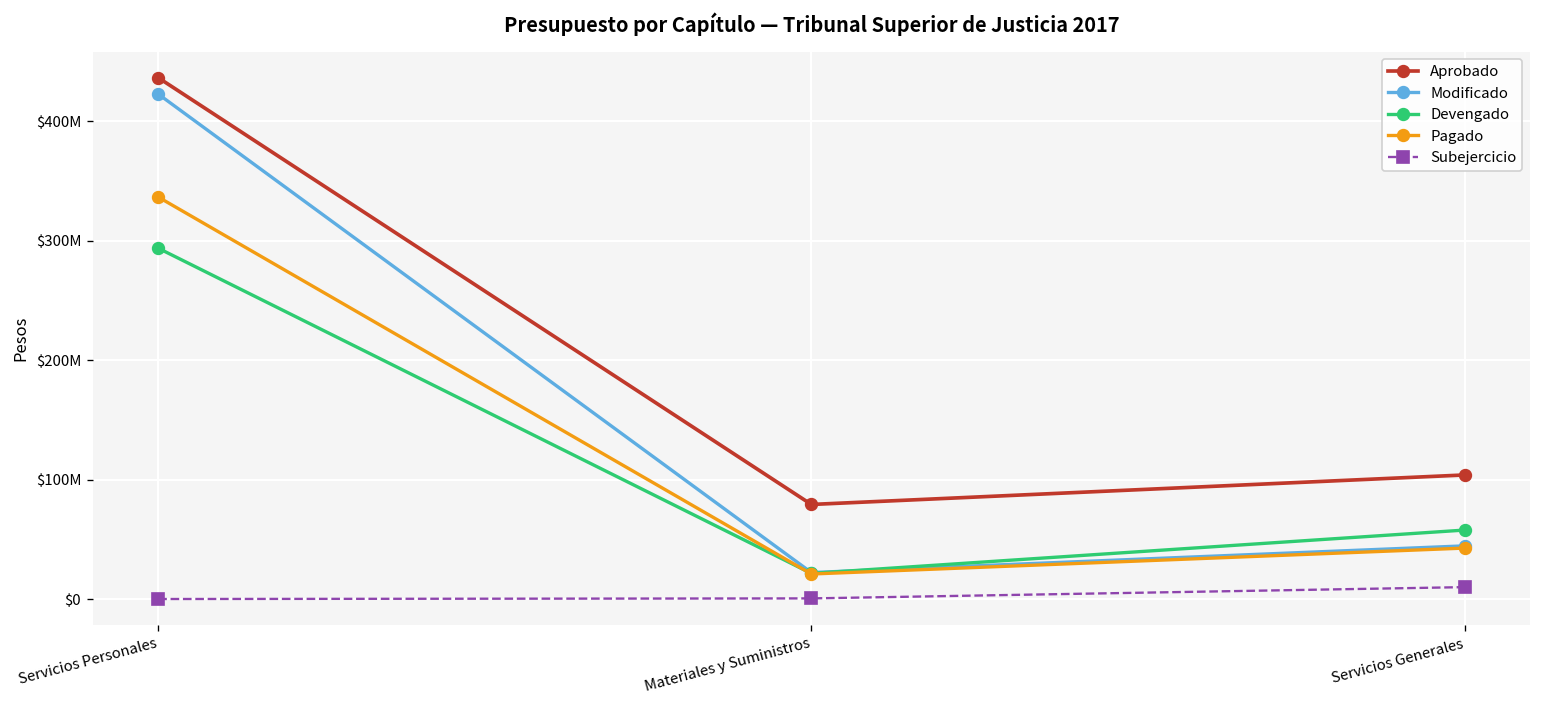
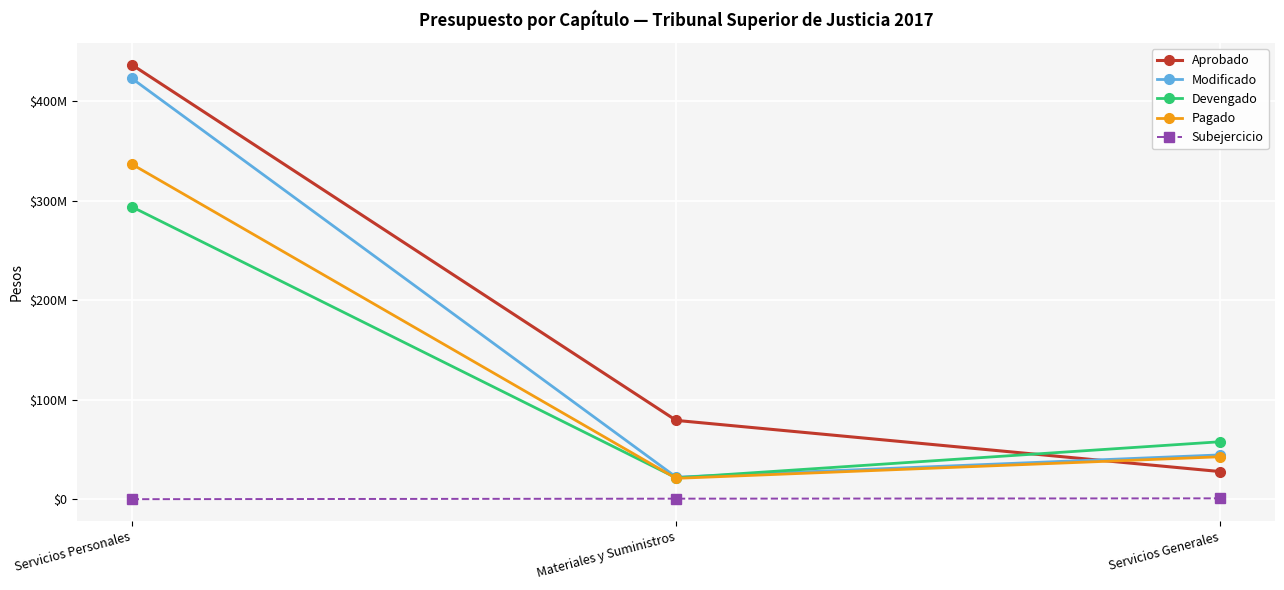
  {
    "Aprobado": {
      "Servicios Personales": "$440000000",
      "Materiales y Suministros": "$80000000",
-     "Servicios Generales": "$100000000"
+     "Servicios Generales": "$30000000"
    },
    "Modificado": {
      "Servicios Personales": "$420000000"
    },
    "Devengado": {
      "Servicios Personales": "$290000000",
      "Servicios Generales": "$60000000"
    },
    "Pagado": {
      "Servicios Personales": "$340000000"
    },
    "Subejercicio": {
      "Servicios Personales": "$0",
      "Materiales y Suministros": "$0",
-     "Servicios Generales": "$10000000"
+     "Servicios Generales": "$0"
    }
  }
